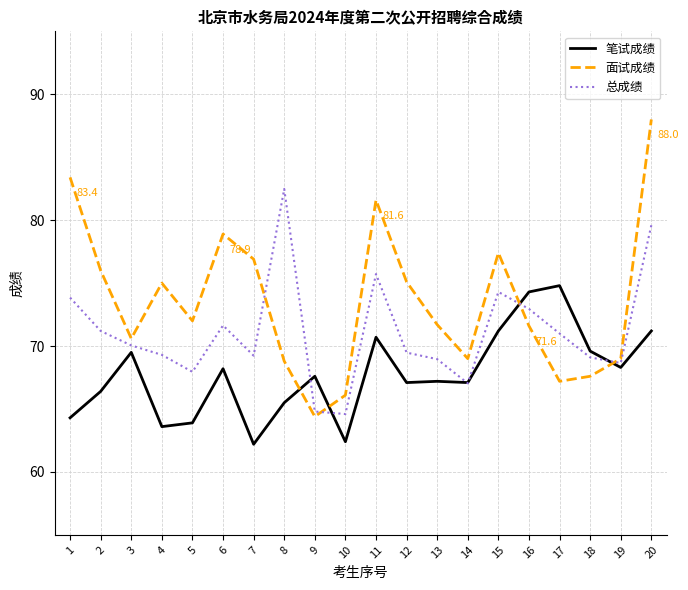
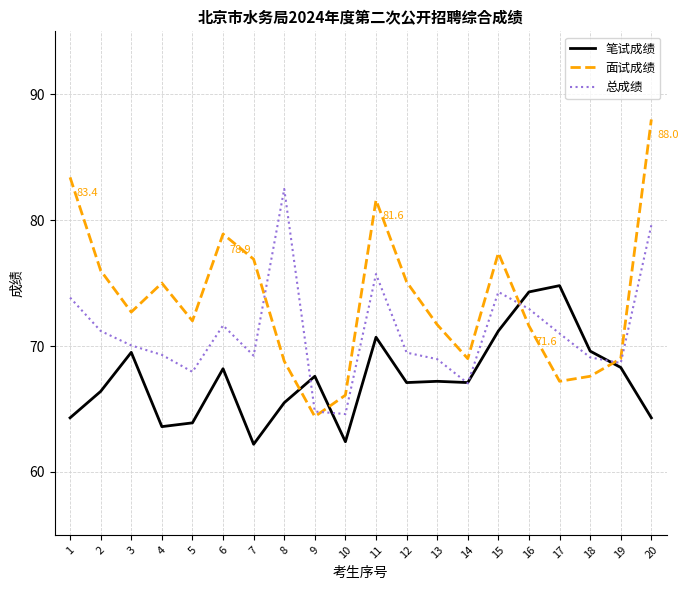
  {
    "笔试成绩": {
      "1": 64.3,
      "2": 66.4,
      "3": 69.5,
      "4": 63.6,
      "5": 63.9,
      "6": 68.2,
      "7": 62.2,
      "8": 65.5,
      "9": 67.6,
      "10": 62.4,
      "11": 70.7,
      "12": 67.1,
      "13": 67.2,
      "15": 71.2,
      "16": 74.3,
      "17": 74.8,
      "18": 69.6,
      "19": 68.3,
-     "20": 71.2
+     "20": 64.3
    },
    "面试成绩": {
      "2": 76.0,
-     "3": 70.6,
+     "3": 72.7,
      "4": 75.0,
      "5": 72.0,
      "8": 68.8,
      "9": 64.4,
      "10": 66.1,
      "12": 75.1,
      "13": 71.7,
      "14": 69.0,
      "15": 77.4,
      "17": 67.2,
      "18": 67.6,
      "19": 69.0
    },
    "总成绩": {
      "1": 73.9,
      "2": 71.2,
      "3": 70.1,
      "4": 69.3,
      "5": 68.0,
      "6": 71.6,
      "7": 69.2,
      "8": 82.5,
      "9": 64.8,
      "10": 64.6,
      "11": 75.7,
      "12": 69.5,
      "13": 69.0,
      "15": 74.3,
      "16": 73.0,
      "18": 69.1,
      "19": 68.7,
      "20": 79.6
    }
  }
